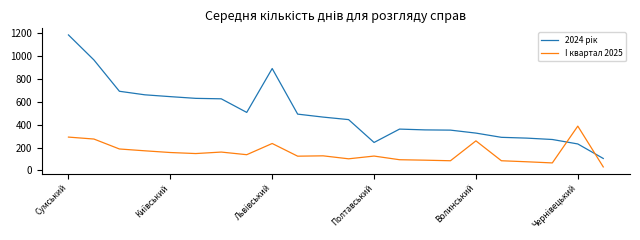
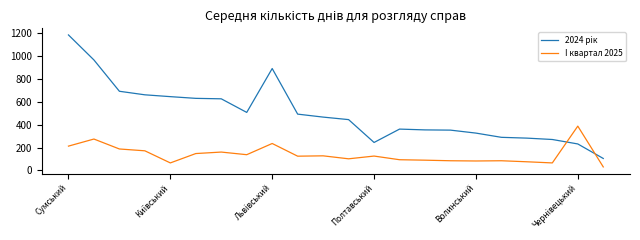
  {
    "2024 рік": {
      "Сумський": 1190,
      "Київський": 650,
      "Львівський": 890,
      "Полтавський": 250,
      "Волинський": 330,
      "Чернівецький": 230
    },
    "І квартал 2025": {
-     "Сумський": 290,
-     "Київський": 160,
+     "Сумський": 210,
+     "Київський": 70,
      "Львівський": 240,
      "Полтавський": 130,
-     "Волинський": 260,
+     "Волинський": 80,
      "Чернівецький": 390
    }
  }
